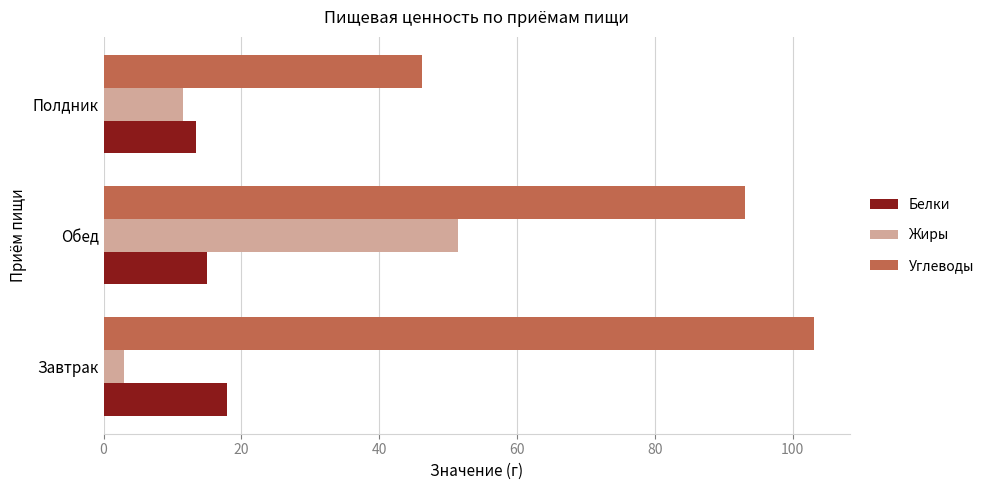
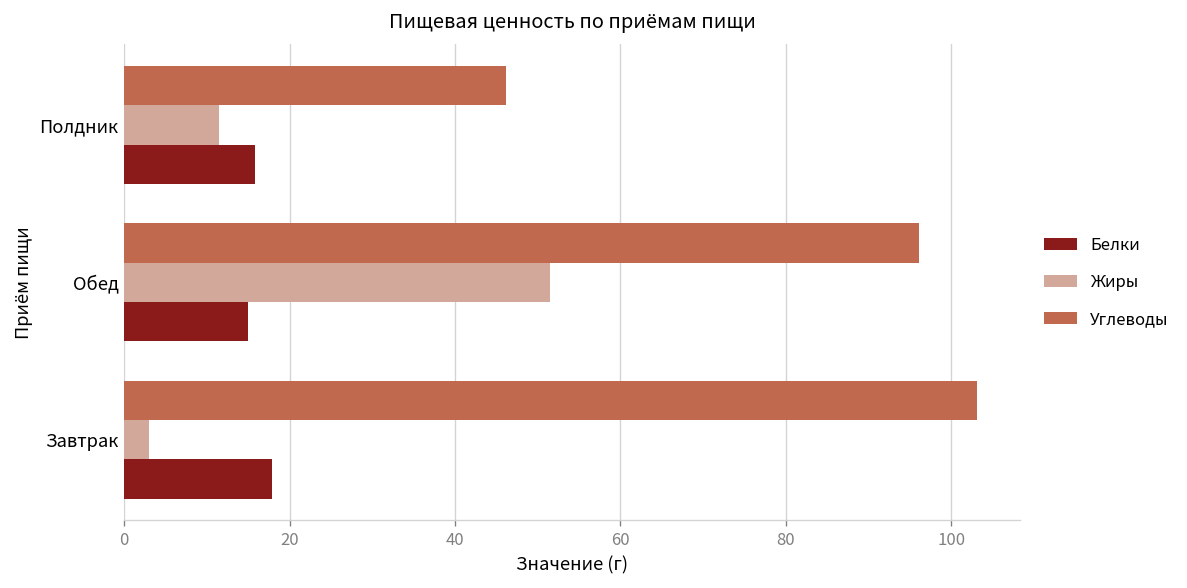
  {
    "Белки": {
-     "Полдник": 13,
+     "Полдник": 16,
      "Обед": 15,
      "Завтрак": 18
    },
    "Жиры": {
      "Полдник": 11,
      "Обед": 51,
      "Завтрак": 3
    },
    "Углеводы": {
      "Полдник": 46,
-     "Обед": 93,
+     "Обед": 96,
      "Завтрак": 103
    }
  }
